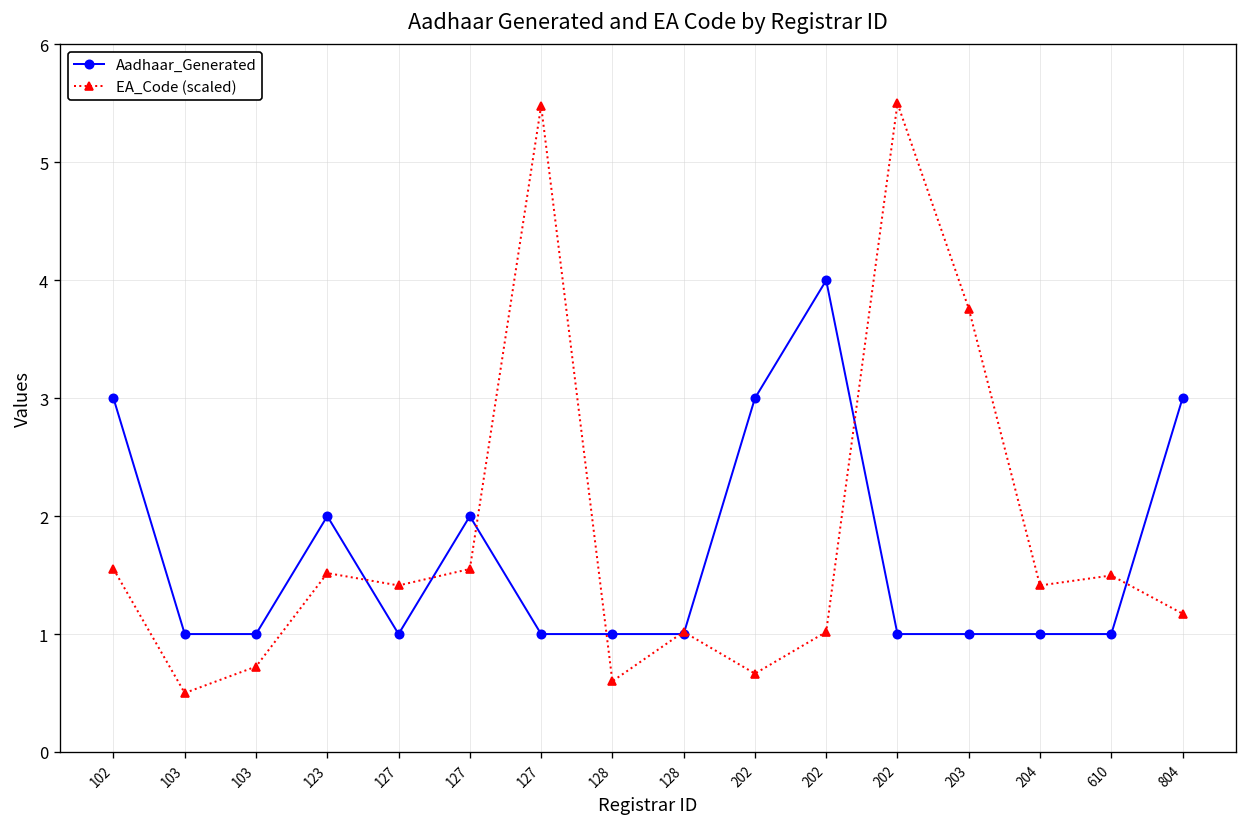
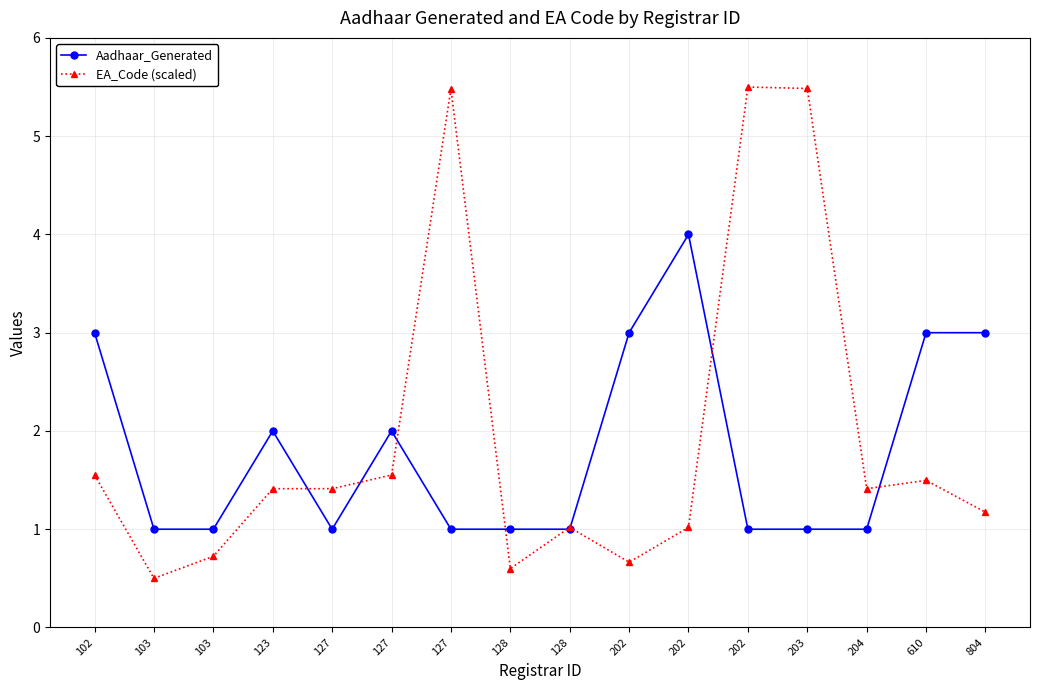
  {
    "Aadhaar_Generated": {
      "102": 3,
      "123": 2,
      "203": 1,
      "204": 1,
-     "610": 1,
+     "610": 3,
      "804": 3
    },
    "EA_Code (scaled)": {
      "102": 1.6,
-     "123": 1.5,
-     "203": 3.8,
+     "123": 1.4,
+     "203": 5.5,
      "204": 1.4,
      "610": 1.5,
      "804": 1.2
    }
  }
